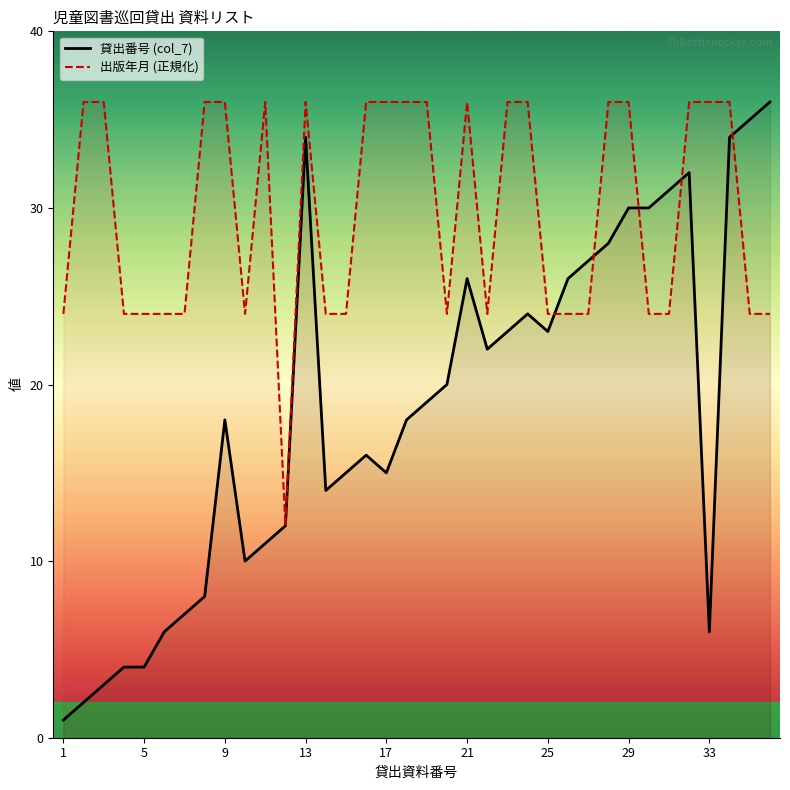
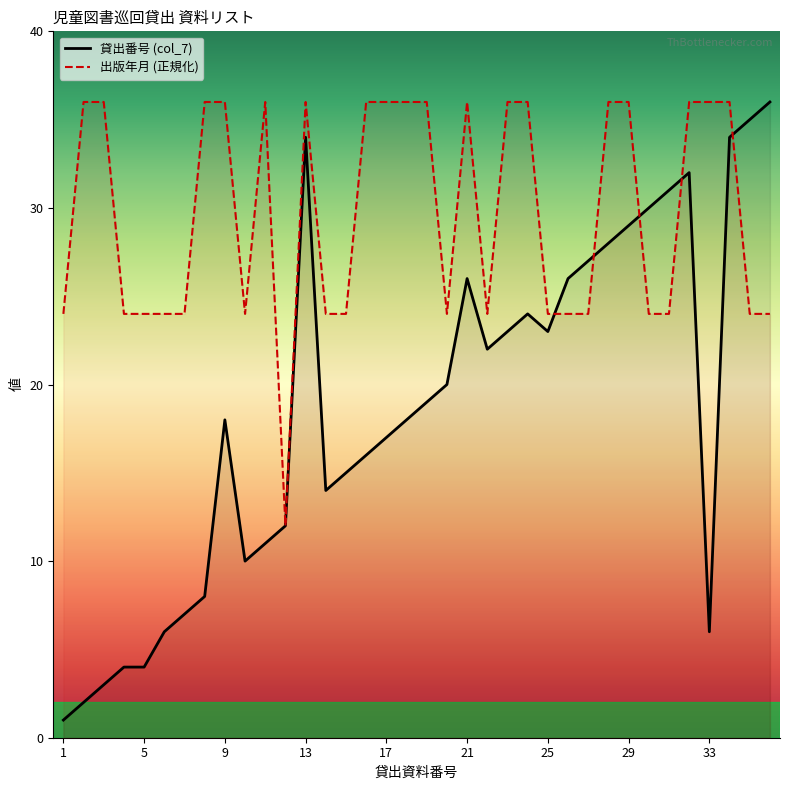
  {
    "貸出番号 (col_7)": {
      "5": 4,
      "9": 18,
      "13": 34,
-     "17": 15,
+     "17": 17,
      "21": 26,
      "25": 23,
-     "29": 30,
+     "29": 29,
      "33": 6
    },
    "出版年月 (正規化)": {
      "1": 24,
      "5": 24,
      "9": 36,
      "13": 36,
      "17": 36,
      "21": 36,
      "25": 24,
      "29": 36,
      "33": 36
    }
  }
